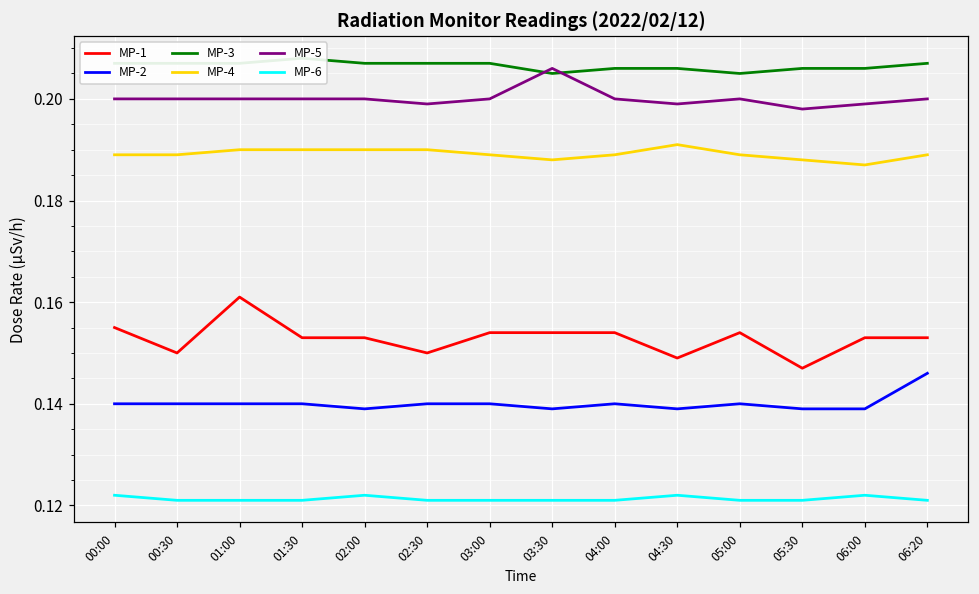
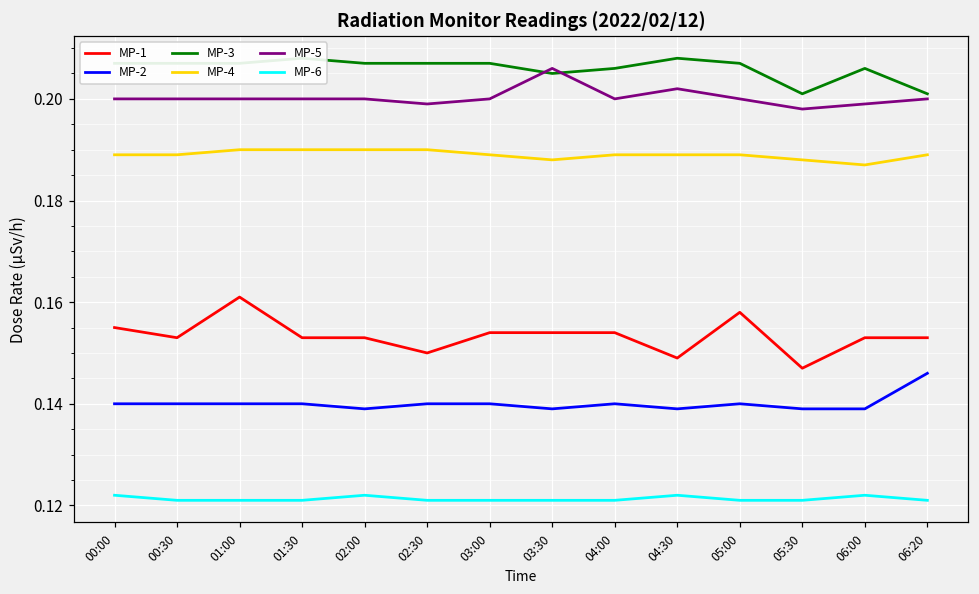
  {
    "MP-1": {
      "00:00": 0.155,
-     "00:30": 0.150,
+     "00:30": 0.153,
      "01:00": 0.161,
      "01:30": 0.153,
      "02:00": 0.153,
      "02:30": 0.150,
      "03:00": 0.154,
      "03:30": 0.154,
      "04:00": 0.154,
      "04:30": 0.149,
-     "05:00": 0.154,
+     "05:00": 0.158,
      "05:30": 0.147,
      "06:00": 0.153,
      "06:20": 0.153
    },
    "MP-2": {
      "00:00": 0.140,
      "00:30": 0.140,
      "01:00": 0.140,
      "01:30": 0.140,
      "02:00": 0.139,
      "02:30": 0.140,
      "03:00": 0.140,
      "03:30": 0.139,
      "04:00": 0.140,
      "04:30": 0.139,
      "05:00": 0.140,
      "05:30": 0.139,
      "06:00": 0.139,
      "06:20": 0.146
    },
    "MP-3": {
      "02:00": 0.207,
      "02:30": 0.207,
      "03:00": 0.207,
      "03:30": 0.205,
      "04:00": 0.206,
-     "04:30": 0.206,
-     "05:00": 0.205,
-     "05:30": 0.206,
+     "04:30": 0.208,
+     "05:00": 0.207,
+     "05:30": 0.201,
      "06:00": 0.206,
-     "06:20": 0.207
+     "06:20": 0.201
    },
    "MP-4": {
      "00:00": 0.189,
      "00:30": 0.189,
      "01:00": 0.190,
      "01:30": 0.190,
      "02:00": 0.190,
      "02:30": 0.190,
      "03:00": 0.189,
      "03:30": 0.188,
      "04:00": 0.189,
-     "04:30": 0.191,
+     "04:30": 0.189,
      "05:00": 0.189,
      "05:30": 0.188,
      "06:00": 0.187,
      "06:20": 0.189
    },
    "MP-5": {
      "00:00": 0.200,
      "00:30": 0.200,
      "01:00": 0.200,
      "01:30": 0.200,
      "02:00": 0.200,
      "02:30": 0.199,
      "03:00": 0.200,
      "03:30": 0.206,
      "04:00": 0.200,
-     "04:30": 0.199,
+     "04:30": 0.202,
      "05:00": 0.200,
      "05:30": 0.198,
      "06:00": 0.199,
      "06:20": 0.200
    },
    "MP-6": {
      "00:00": 0.122,
      "00:30": 0.121,
      "01:00": 0.121,
      "01:30": 0.121,
      "02:00": 0.122,
      "02:30": 0.121,
      "03:00": 0.121,
      "03:30": 0.121,
      "04:00": 0.121,
      "04:30": 0.122,
      "05:00": 0.121,
      "05:30": 0.121,
      "06:00": 0.122,
      "06:20": 0.121
    }
  }
